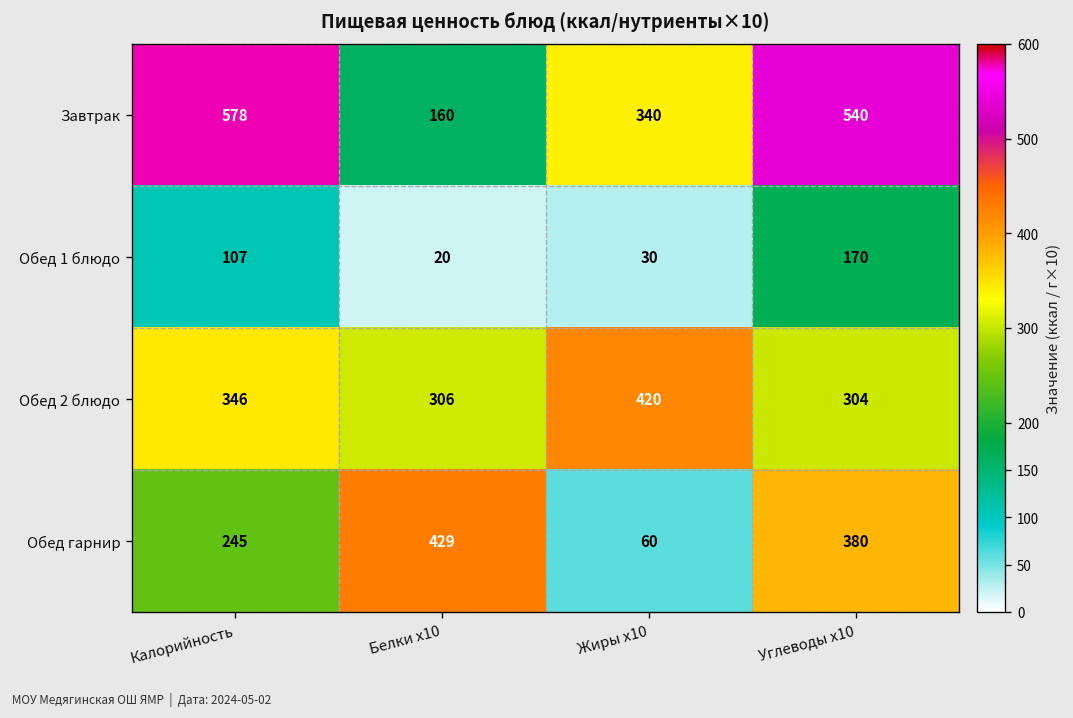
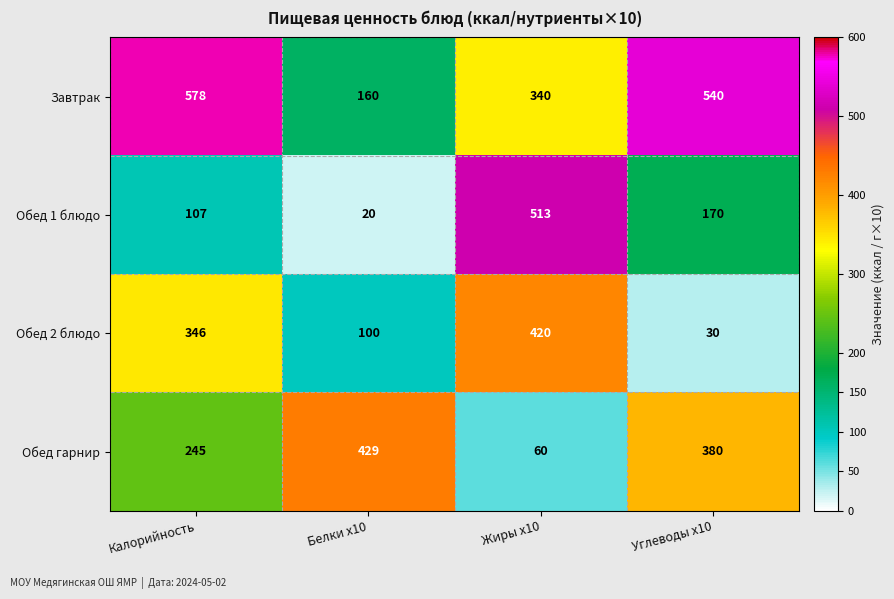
  {
    "Завтрак": {
      "Калорийность": 578,
      "Белки х10": 160,
      "Жиры х10": 340,
      "Углеводы х10": 540
    },
    "Обед 1 блюдо": {
      "Калорийность": 107,
      "Белки х10": 20,
-     "Жиры х10": 30,
+     "Жиры х10": 513,
      "Углеводы х10": 170
    },
    "Обед 2 блюдо": {
      "Калорийность": 346,
-     "Белки х10": 306,
+     "Белки х10": 100,
      "Жиры х10": 420,
-     "Углеводы х10": 304
+     "Углеводы х10": 30
    },
    "Обед гарнир": {
      "Калорийность": 245,
      "Белки х10": 429,
      "Жиры х10": 60,
      "Углеводы х10": 380
    }
  }
